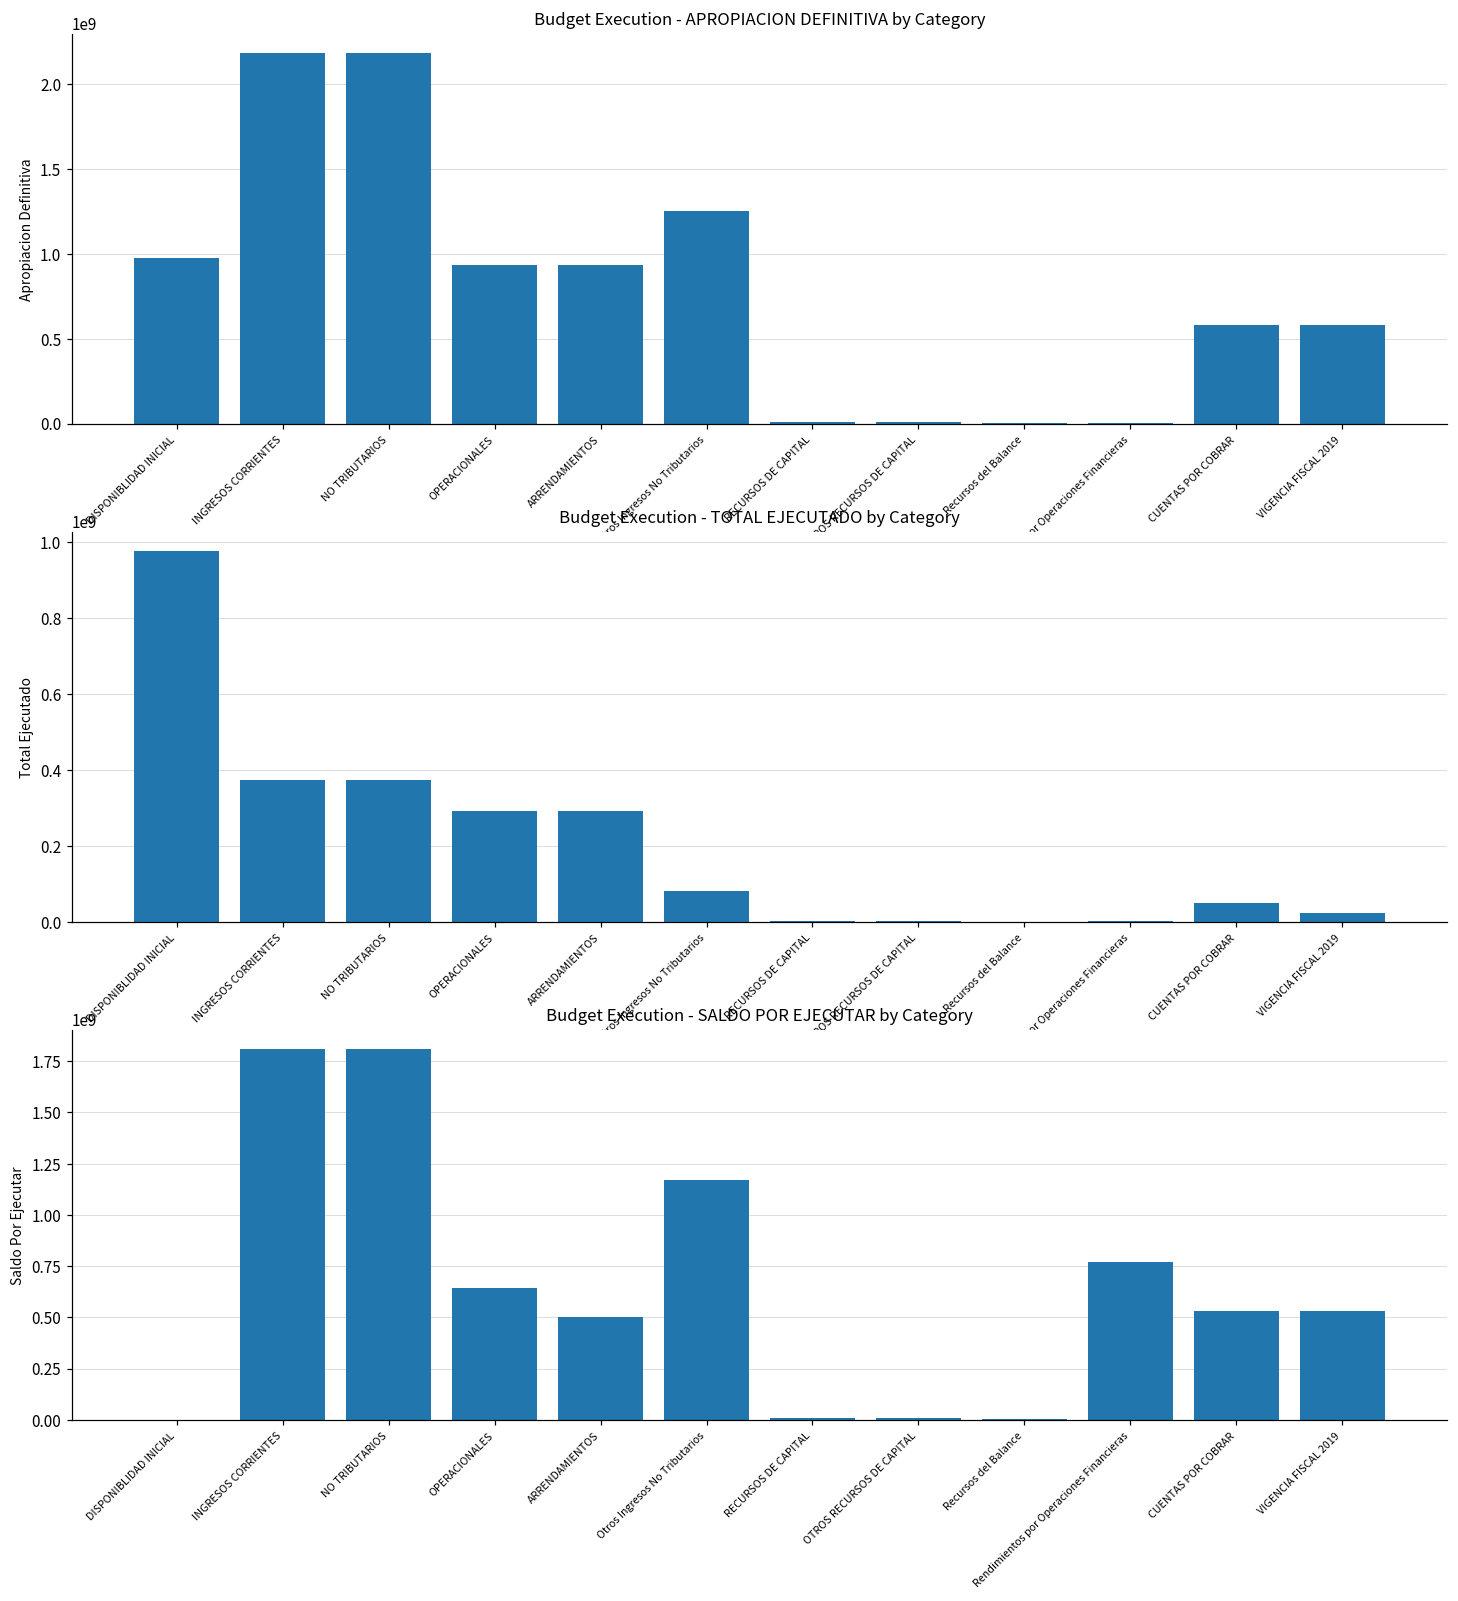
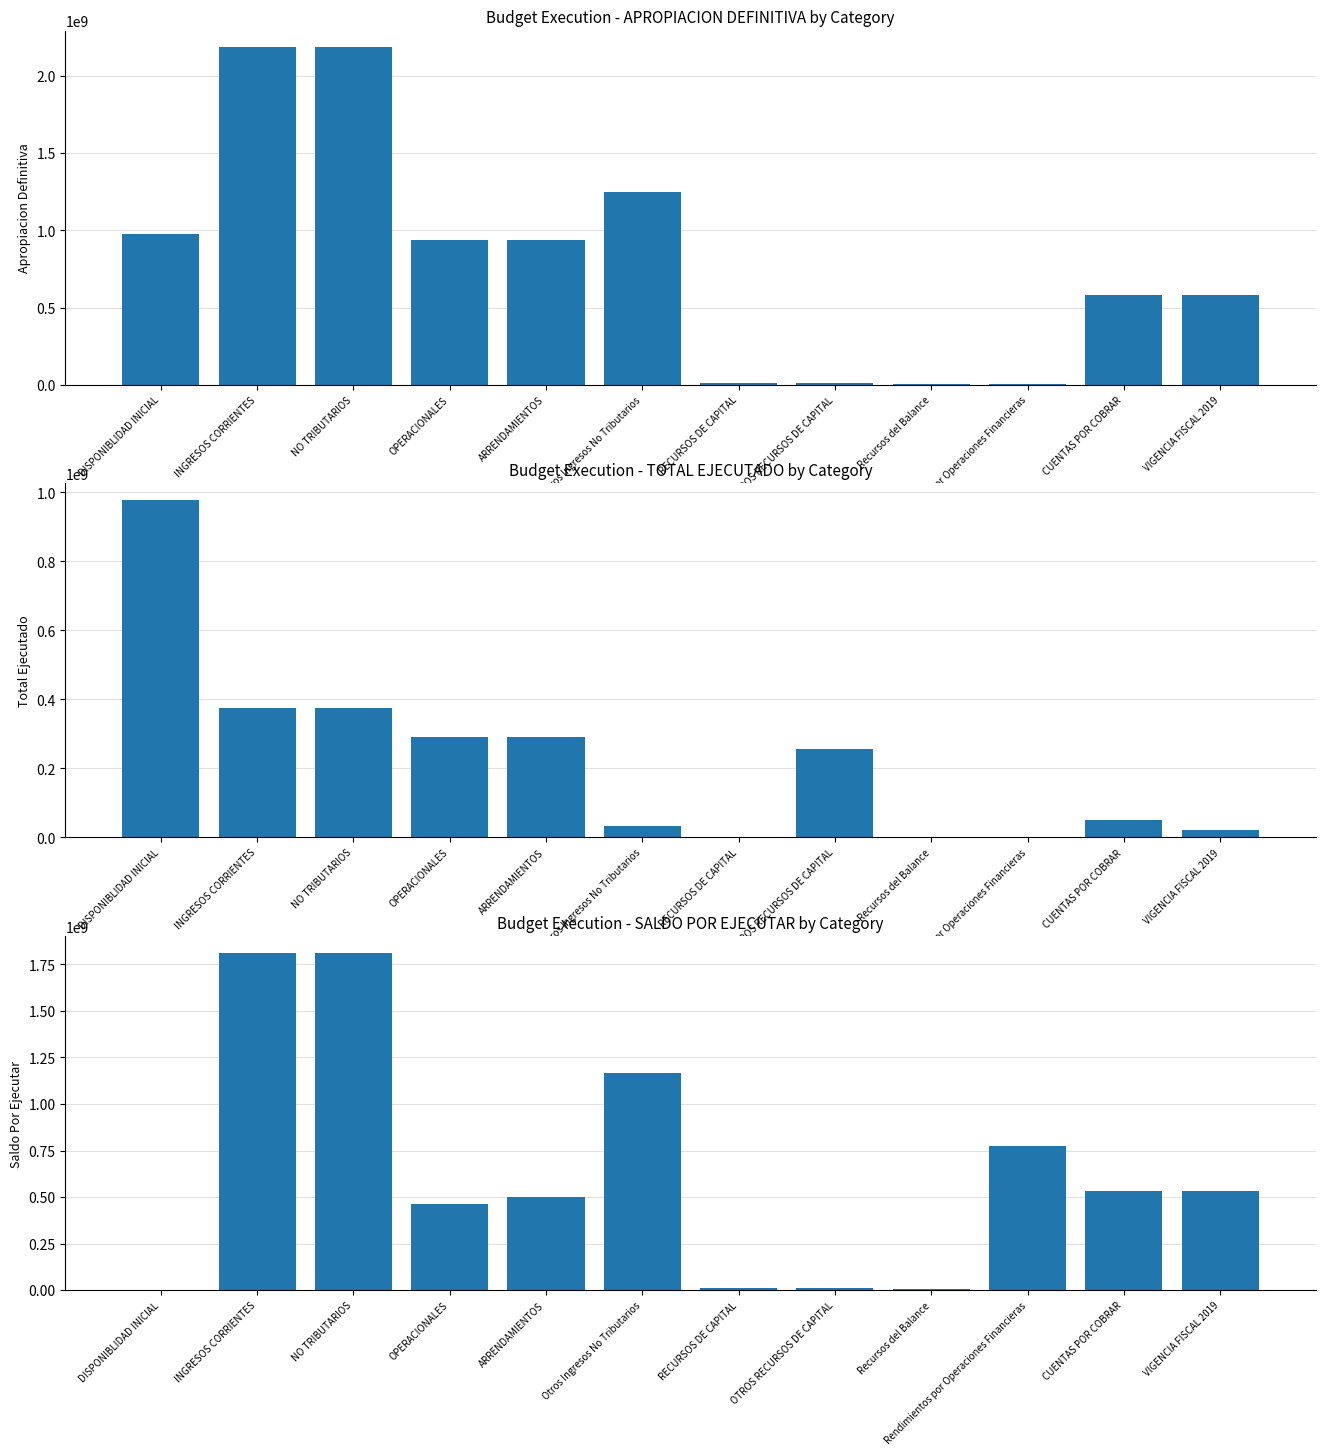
  {
    "Budget Execution - APROPIACION DEFINITIVA by Category": {
      "DISPONIBLIDAD INICIAL": 980000000,
      "INGRESOS CORRIENTES": 2180000000,
      "NO TRIBUTARIOS": 2180000000,
      "OPERACIONALES": 930000000,
      "ARRENDAMIENTOS": 930000000,
      "Otros Ingresos No Tributarios": 1250000000,
      "CUENTAS POR COBRAR": 580000000,
      "VIGENCIA FISCAL 2019": 580000000
    },
    "Budget Execution - TOTAL EJECUTADO by Category": {
      "DISPONIBLIDAD INICIAL": 980000000,
      "INGRESOS CORRIENTES": 370000000,
      "NO TRIBUTARIOS": 370000000,
      "OPERACIONALES": 290000000,
      "ARRENDAMIENTOS": 290000000,
-     "Otros Ingresos No Tributarios": 80000000,
-     "OTROS RECURSOS DE CAPITAL": 0,
+     "Otros Ingresos No Tributarios": 30000000,
+     "OTROS RECURSOS DE CAPITAL": 260000000,
      "Recursos del Balance": 0,
      "CUENTAS POR COBRAR": 50000000,
      "VIGENCIA FISCAL 2019": 20000000
    },
    "Budget Execution - SALDO POR EJECUTAR by Category": {
      "DISPONIBLIDAD INICIAL": 0,
      "INGRESOS CORRIENTES": 1810000000,
      "NO TRIBUTARIOS": 1810000000,
-     "OPERACIONALES": 640000000,
+     "OPERACIONALES": 460000000,
      "ARRENDAMIENTOS": 500000000,
      "Otros Ingresos No Tributarios": 1170000000,
      "Rendimientos por Operaciones Financieras": 770000000,
      "CUENTAS POR COBRAR": 530000000,
      "VIGENCIA FISCAL 2019": 530000000
    }
  }
